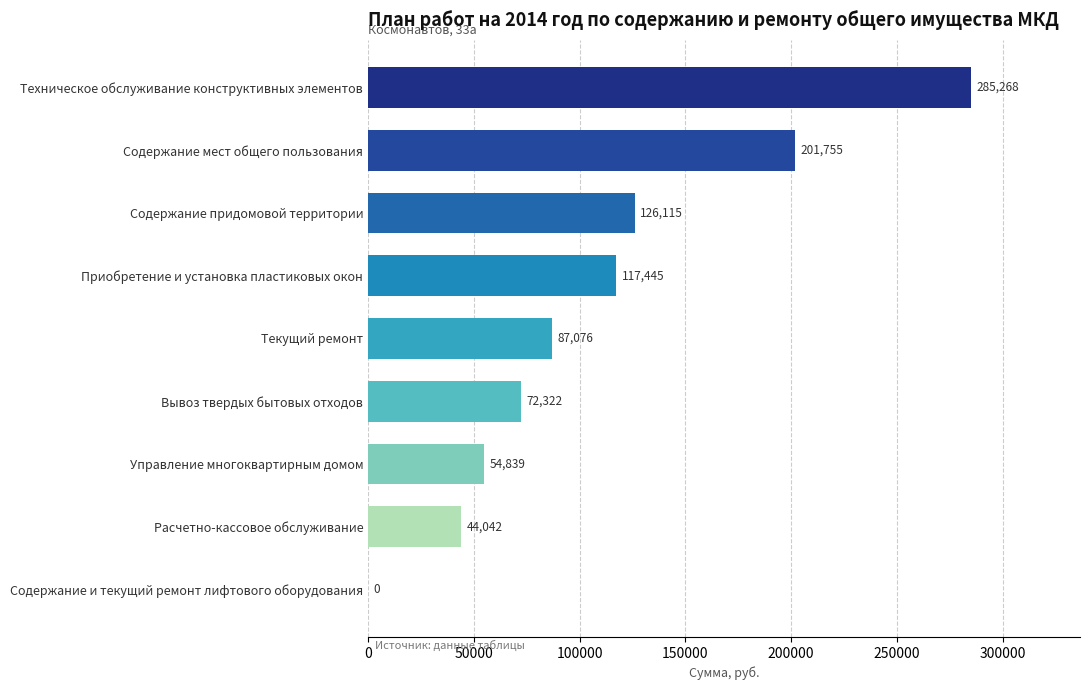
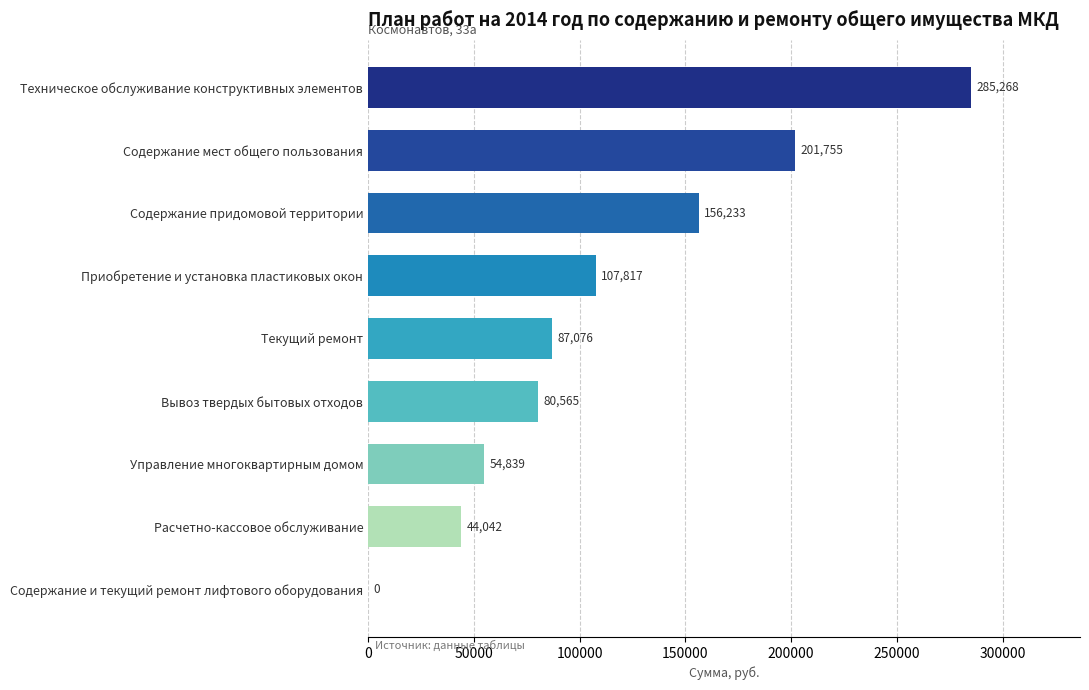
  {
    "Техническое обслуживание конструктивных элементов": "285,268",
    "Содержание мест общего пользования": "201,755",
-   "Содержание придомовой территории": "126,115",
-   "Приобретение и установка пластиковых окон": "117,445",
+   "Содержание придомовой территории": "156,233",
+   "Приобретение и установка пластиковых окон": "107,817",
    "Текущий ремонт": "87,076",
-   "Вывоз твердых бытовых отходов": "72,322",
+   "Вывоз твердых бытовых отходов": "80,565",
    "Управление многоквартирным домом": "54,839",
    "Расчетно-кассовое обслуживание": "44,042",
    "Содержание и текущий ремонт лифтового оборудования": "0"
  }
